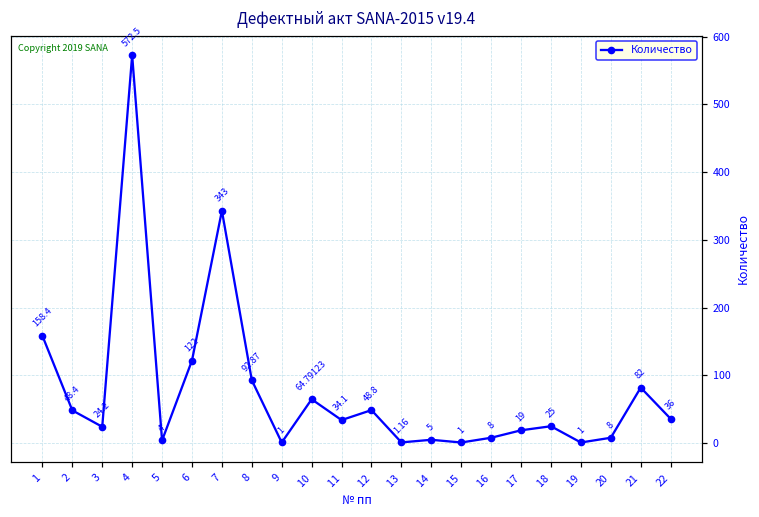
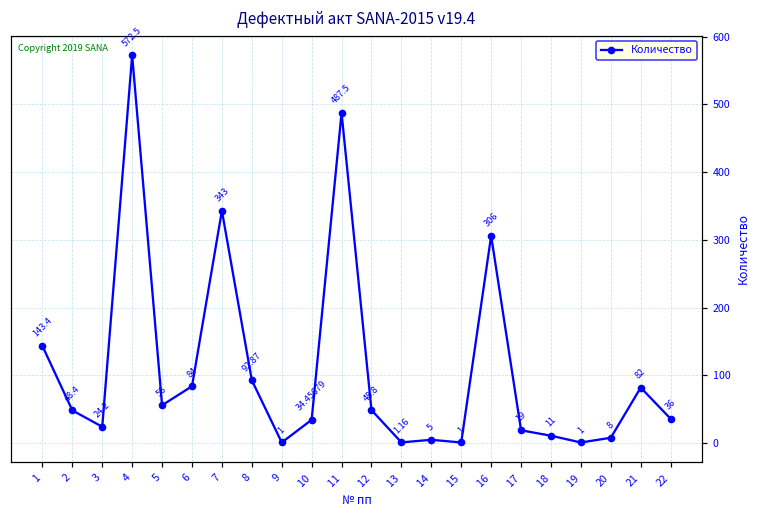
  {
-   "1": 158.4,
+   "1": 143.4,
    "2": 48.4,
    "3": 24.2,
    "4": 572.5,
-   "5": 4,
-   "6": 122,
+   "5": 56,
+   "6": 84,
    "7": 343,
    "8": 92.87,
    "9": 1,
-   "10": 64.79123,
-   "11": 34.1,
+   "10": 34.45679,
+   "11": 487.5,
    "12": 48.8,
    "13": 1.16,
    "14": 5,
    "15": 1,
-   "16": 8,
+   "16": 306,
    "17": 19,
-   "18": 25,
+   "18": 11,
    "19": 1,
    "20": 8,
    "21": 82,
    "22": 36
  }
